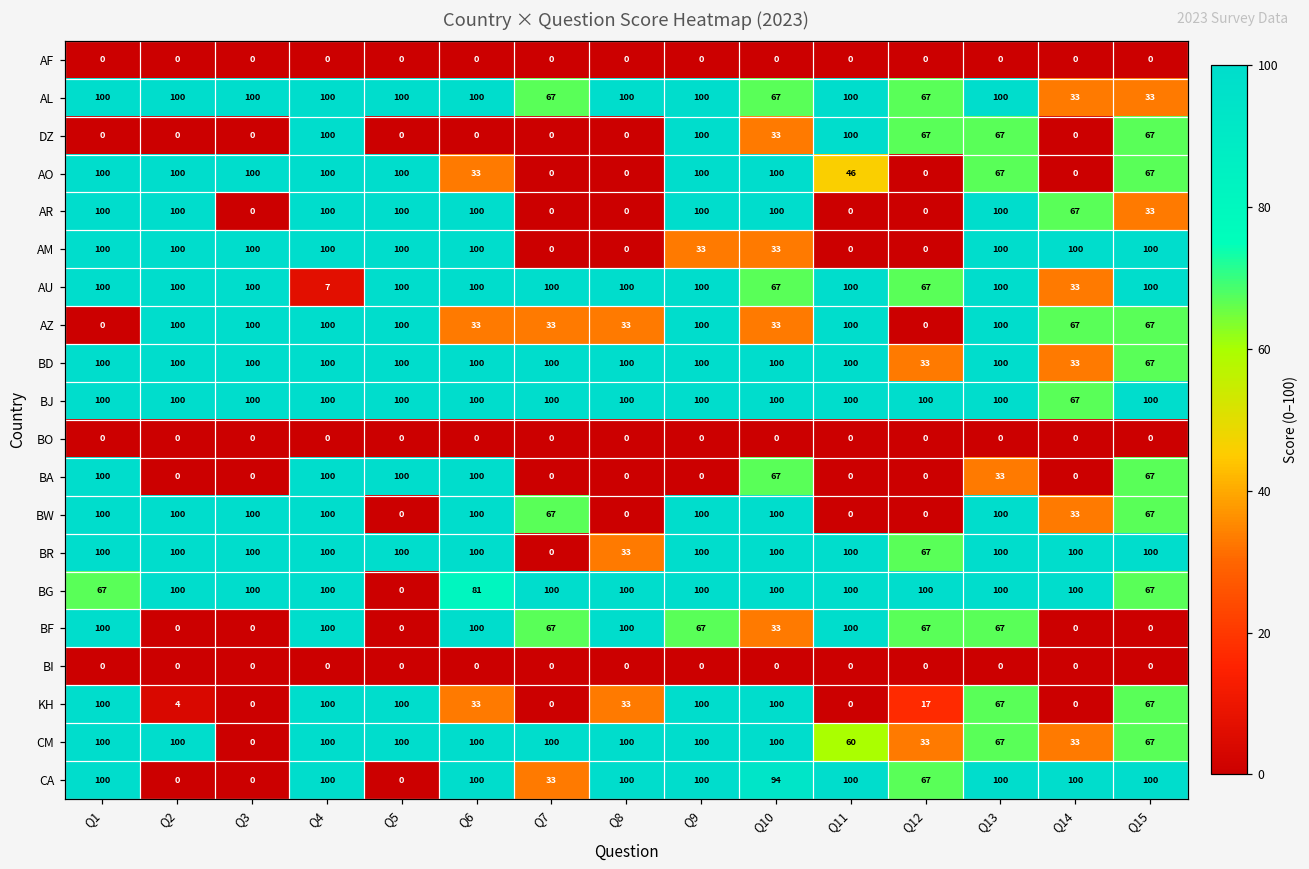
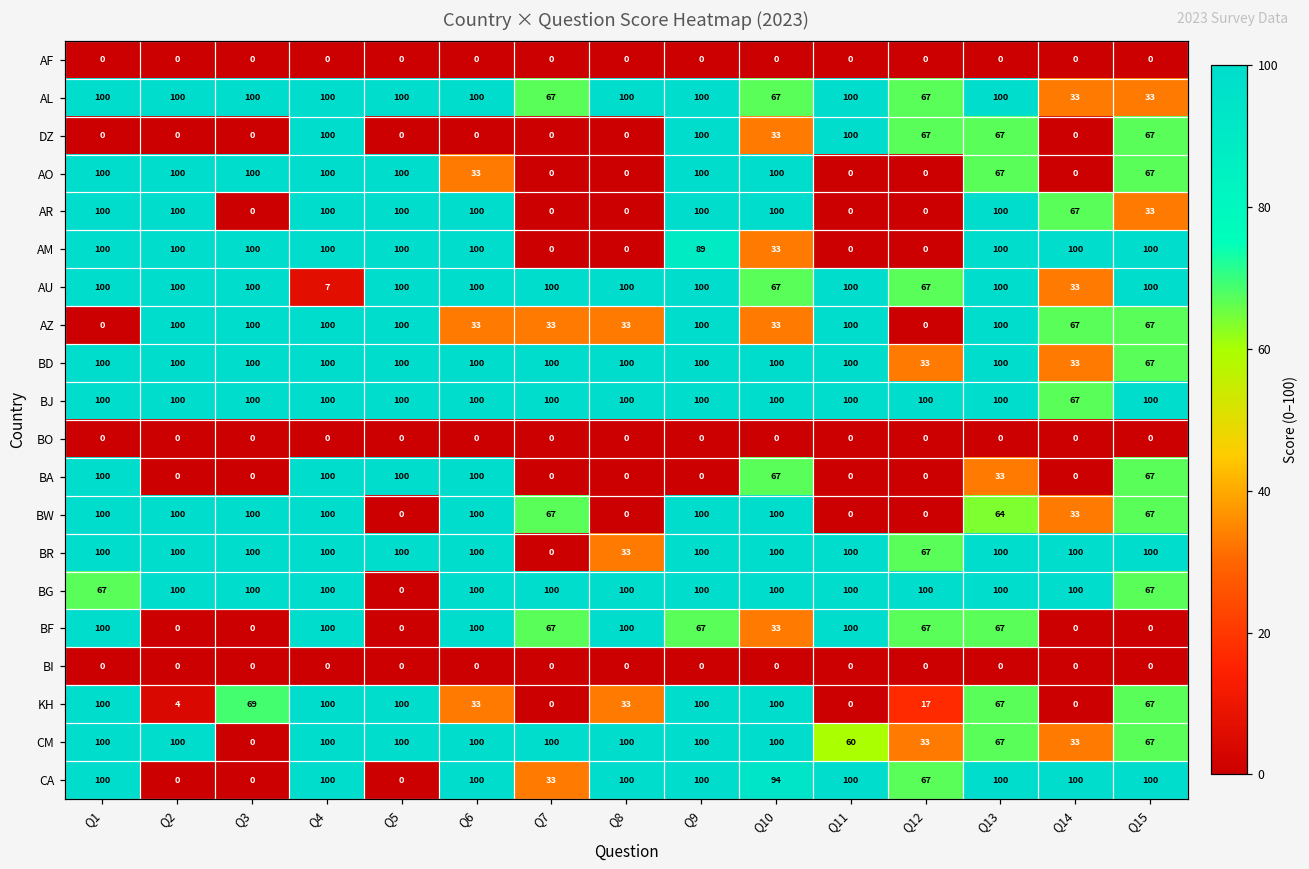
  {
    "AO": {
      "Q1": 100,
      "Q2": 100,
      "Q3": 100,
      "Q4": 100,
      "Q5": 100,
      "Q6": 33,
      "Q7": 0,
      "Q8": 0,
      "Q9": 100,
      "Q10": 100,
-     "Q11": 46,
+     "Q11": 0,
      "Q12": 0,
      "Q13": 67,
      "Q14": 0,
      "Q15": 67
    },
    "AM": {
      "Q1": 100,
      "Q2": 100,
      "Q3": 100,
      "Q4": 100,
      "Q5": 100,
      "Q6": 100,
      "Q7": 0,
      "Q8": 0,
-     "Q9": 33,
+     "Q9": 89,
      "Q10": 33,
      "Q11": 0,
      "Q12": 0,
      "Q13": 100,
      "Q14": 100,
      "Q15": 100
    },
    "BW": {
      "Q1": 100,
      "Q2": 100,
      "Q3": 100,
      "Q4": 100,
      "Q5": 0,
      "Q6": 100,
      "Q7": 67,
      "Q8": 0,
      "Q9": 100,
      "Q10": 100,
      "Q11": 0,
      "Q12": 0,
-     "Q13": 100,
+     "Q13": 64,
      "Q14": 33,
      "Q15": 67
    },
    "BG": {
      "Q1": 67,
      "Q2": 100,
      "Q3": 100,
      "Q4": 100,
      "Q5": 0,
-     "Q6": 81,
+     "Q6": 100,
      "Q7": 100,
      "Q8": 100,
      "Q9": 100,
      "Q10": 100,
      "Q11": 100,
      "Q12": 100,
      "Q13": 100,
      "Q14": 100,
      "Q15": 67
    },
    "KH": {
      "Q1": 100,
      "Q2": 4,
-     "Q3": 0,
+     "Q3": 69,
      "Q4": 100,
      "Q5": 100,
      "Q6": 33,
      "Q7": 0,
      "Q8": 33,
      "Q9": 100,
      "Q10": 100,
      "Q11": 0,
      "Q12": 17,
      "Q13": 67,
      "Q14": 0,
      "Q15": 67
    }
  }
